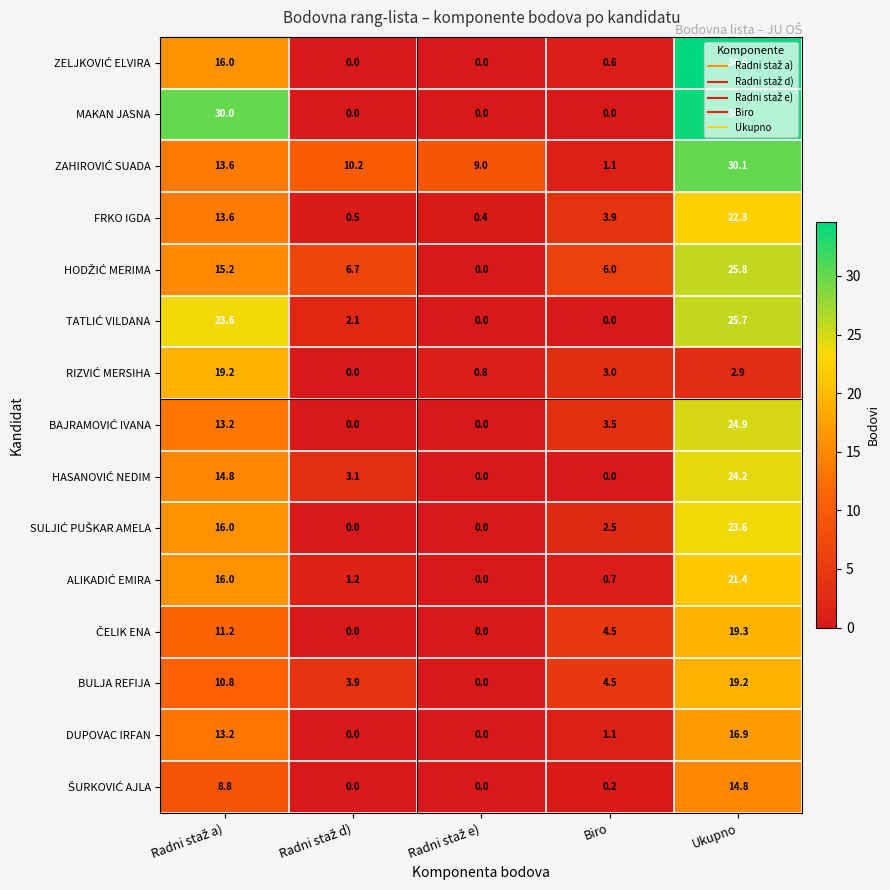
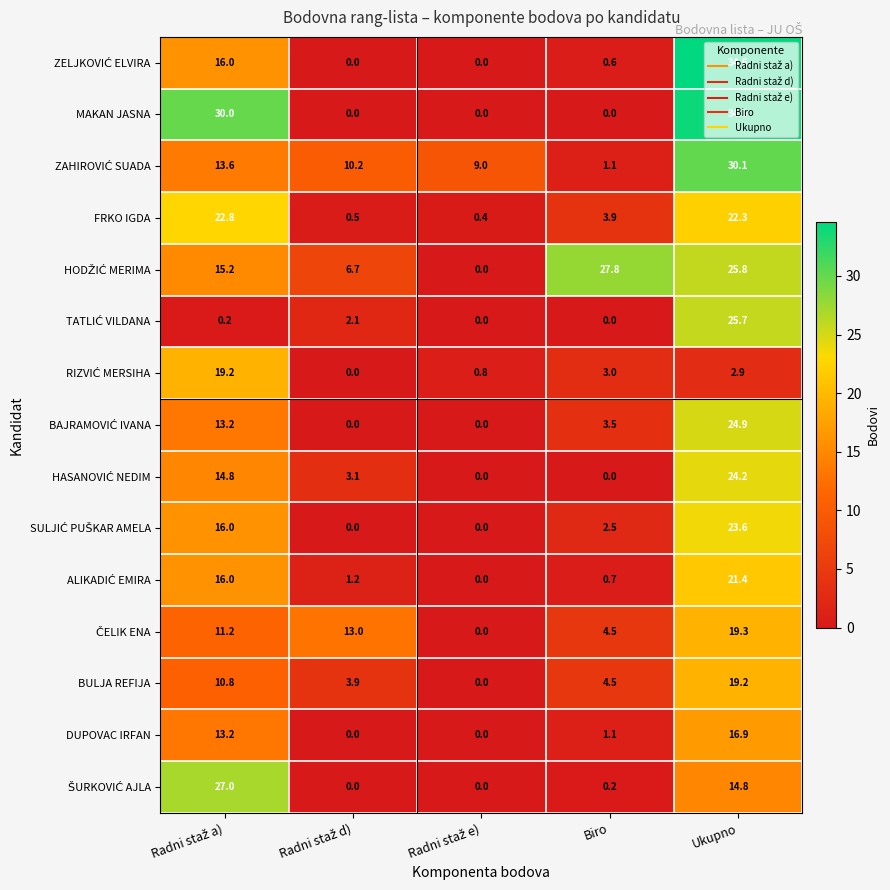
  {
    "ZELJKOVIĆ ELVIRA": {
      "Radni staž a)": 16.0,
      "Radni staž d)": 0.0,
      "Radni staž e)": 0.0,
      "Biro": 0.6
    },
    "MAKAN JASNA": {
      "Radni staž a)": 30.0,
      "Radni staž d)": 0.0,
      "Radni staž e)": 0.0,
      "Biro": 0.0
    },
    "ZAHIROVIĆ SUADA": {
      "Radni staž a)": 13.6,
      "Radni staž d)": 10.2,
      "Radni staž e)": 9.0,
      "Biro": 1.1,
      "Ukupno": 30.1
    },
    "FRKO IGDA": {
-     "Radni staž a)": 13.6,
+     "Radni staž a)": 22.8,
      "Radni staž d)": 0.5,
      "Radni staž e)": 0.4,
      "Biro": 3.9,
      "Ukupno": 22.3
    },
    "HODŽIĆ MERIMA": {
      "Radni staž a)": 15.2,
      "Radni staž d)": 6.7,
      "Radni staž e)": 0.0,
-     "Biro": 6.0,
+     "Biro": 27.8,
      "Ukupno": 25.8
    },
    "TATLIĆ VILDANA": {
-     "Radni staž a)": 23.6,
+     "Radni staž a)": 0.2,
      "Radni staž d)": 2.1,
      "Radni staž e)": 0.0,
      "Biro": 0.0,
      "Ukupno": 25.7
    },
    "RIZVIĆ MERSIHA": {
      "Radni staž a)": 19.2,
      "Radni staž d)": 0.0,
      "Radni staž e)": 0.8,
      "Biro": 3.0,
      "Ukupno": 2.9
    },
    "BAJRAMOVIĆ IVANA": {
      "Radni staž a)": 13.2,
      "Radni staž d)": 0.0,
      "Radni staž e)": 0.0,
      "Biro": 3.5,
      "Ukupno": 24.9
    },
    "HASANOVIĆ NEDIM": {
      "Radni staž a)": 14.8,
      "Radni staž d)": 3.1,
      "Radni staž e)": 0.0,
      "Biro": 0.0,
      "Ukupno": 24.2
    },
    "SULJIĆ PUŠKAR AMELA": {
      "Radni staž a)": 16.0,
      "Radni staž d)": 0.0,
      "Radni staž e)": 0.0,
      "Biro": 2.5,
      "Ukupno": 23.6
    },
    "ALIKADIĆ EMIRA": {
      "Radni staž a)": 16.0,
      "Radni staž d)": 1.2,
      "Radni staž e)": 0.0,
      "Biro": 0.7,
      "Ukupno": 21.4
    },
    "ČELIK ENA": {
      "Radni staž a)": 11.2,
-     "Radni staž d)": 0.0,
+     "Radni staž d)": 13.0,
      "Radni staž e)": 0.0,
      "Biro": 4.5,
      "Ukupno": 19.3
    },
    "BULJA REFIJA": {
      "Radni staž a)": 10.8,
      "Radni staž d)": 3.9,
      "Radni staž e)": 0.0,
      "Biro": 4.5,
      "Ukupno": 19.2
    },
    "DUPOVAC IRFAN": {
      "Radni staž a)": 13.2,
      "Radni staž d)": 0.0,
      "Radni staž e)": 0.0,
      "Biro": 1.1,
      "Ukupno": 16.9
    },
    "ŠURKOVIĆ AJLA": {
-     "Radni staž a)": 8.8,
+     "Radni staž a)": 27.0,
      "Radni staž d)": 0.0,
      "Radni staž e)": 0.0,
      "Biro": 0.2,
      "Ukupno": 14.8
    }
  }
